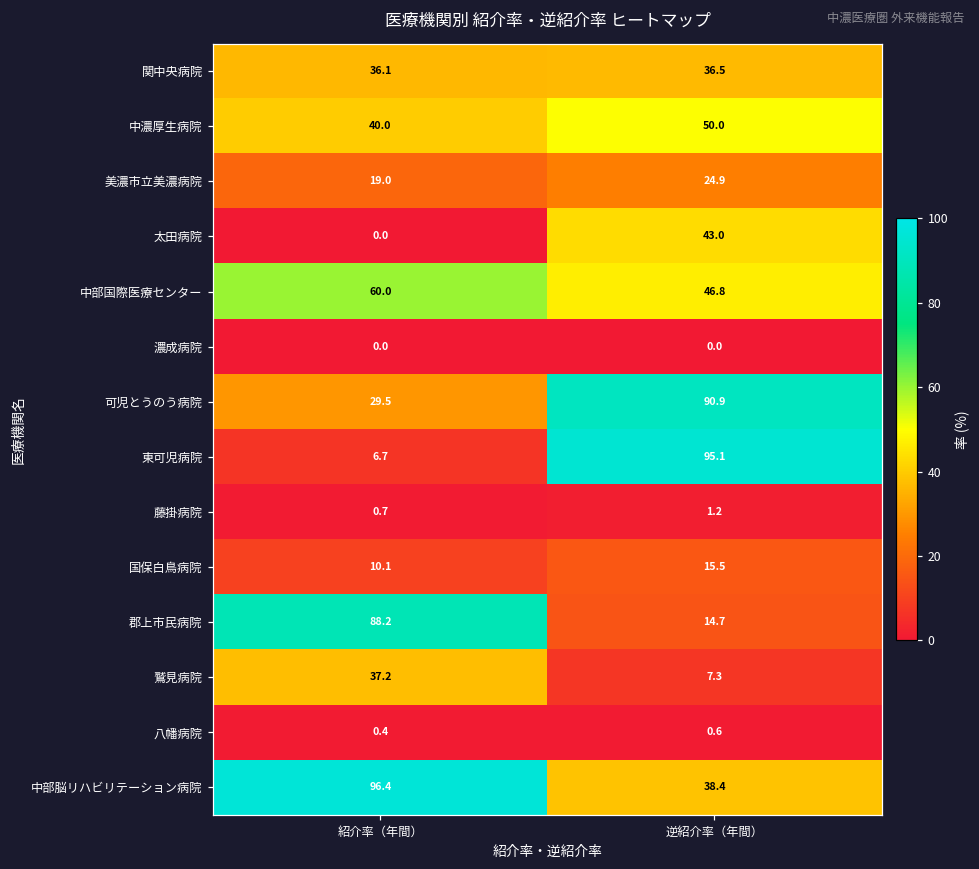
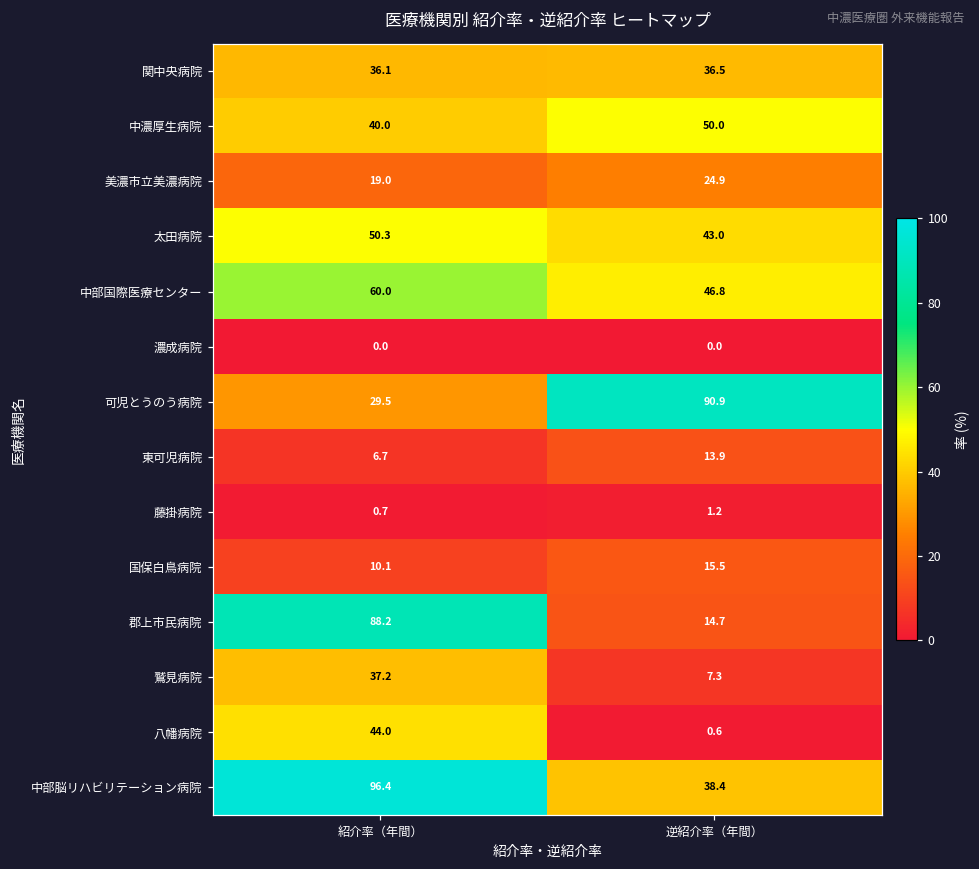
  {
    "関中央病院": {
      "紹介率（年間）": 36.1,
      "逆紹介率（年間）": 36.5
    },
    "中濃厚生病院": {
      "紹介率（年間）": 40.0,
      "逆紹介率（年間）": 50.0
    },
    "美濃市立美濃病院": {
      "紹介率（年間）": 19.0,
      "逆紹介率（年間）": 24.9
    },
    "太田病院": {
-     "紹介率（年間）": 0.0,
+     "紹介率（年間）": 50.3,
      "逆紹介率（年間）": 43.0
    },
    "中部国際医療センター": {
      "紹介率（年間）": 60.0,
      "逆紹介率（年間）": 46.8
    },
    "濃成病院": {
      "紹介率（年間）": 0.0,
      "逆紹介率（年間）": 0.0
    },
    "可児とうのう病院": {
      "紹介率（年間）": 29.5,
      "逆紹介率（年間）": 90.9
    },
    "東可児病院": {
      "紹介率（年間）": 6.7,
-     "逆紹介率（年間）": 95.1
+     "逆紹介率（年間）": 13.9
    },
    "藤掛病院": {
      "紹介率（年間）": 0.7,
      "逆紹介率（年間）": 1.2
    },
    "国保白鳥病院": {
      "紹介率（年間）": 10.1,
      "逆紹介率（年間）": 15.5
    },
    "郡上市民病院": {
      "紹介率（年間）": 88.2,
      "逆紹介率（年間）": 14.7
    },
    "鷲見病院": {
      "紹介率（年間）": 37.2,
      "逆紹介率（年間）": 7.3
    },
    "八幡病院": {
-     "紹介率（年間）": 0.4,
+     "紹介率（年間）": 44.0,
      "逆紹介率（年間）": 0.6
    },
    "中部脳リハビリテーション病院": {
      "紹介率（年間）": 96.4,
      "逆紹介率（年間）": 38.4
    }
  }
